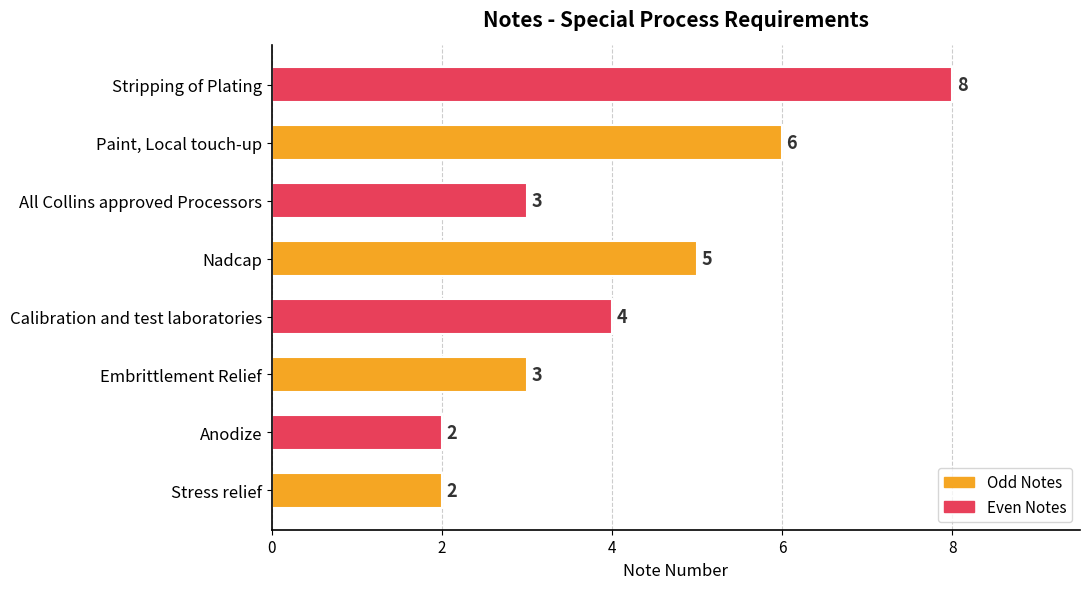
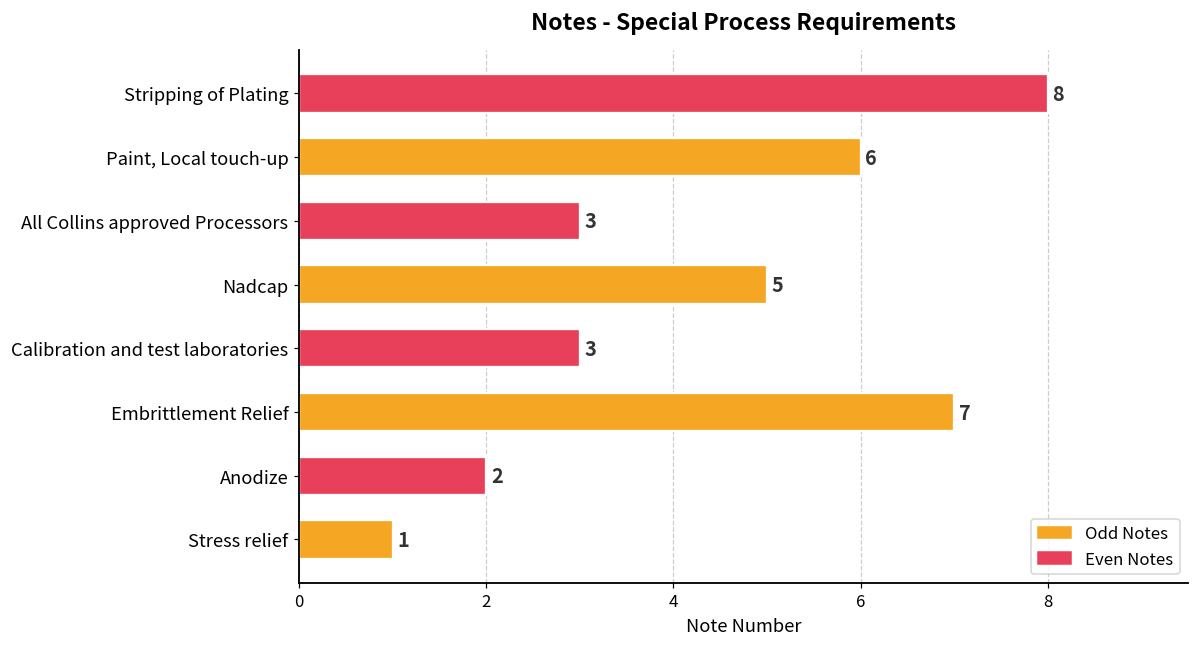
  {
    "Stripping of Plating": 8,
    "Paint, Local touch-up": 6,
    "All Collins approved Processors": 3,
    "Nadcap": 5,
-   "Calibration and test laboratories": 4,
-   "Embrittlement Relief": 3,
+   "Calibration and test laboratories": 3,
+   "Embrittlement Relief": 7,
    "Anodize": 2,
-   "Stress relief": 2
+   "Stress relief": 1
  }
